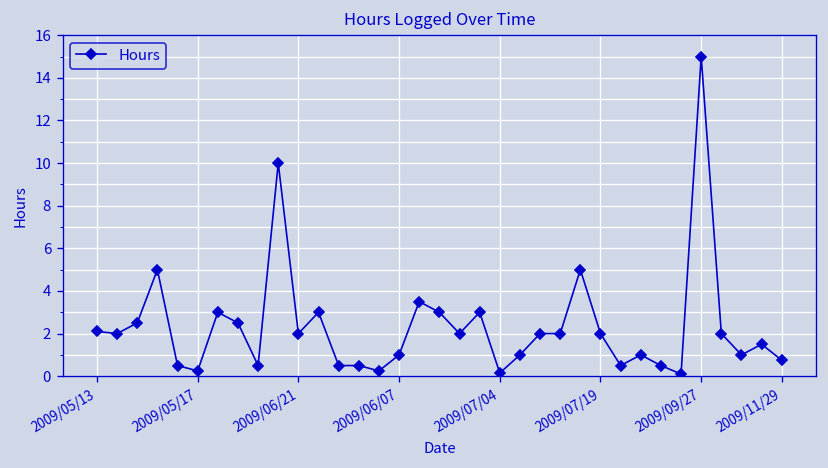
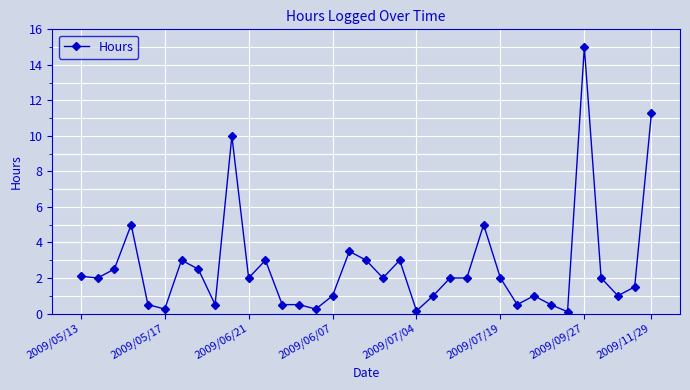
  {
    "2009/05/13": 2.1,
    "2009/06/07": 1.0,
-   "2009/11/29": 0.8
+   "2009/11/29": 11.3
  }
